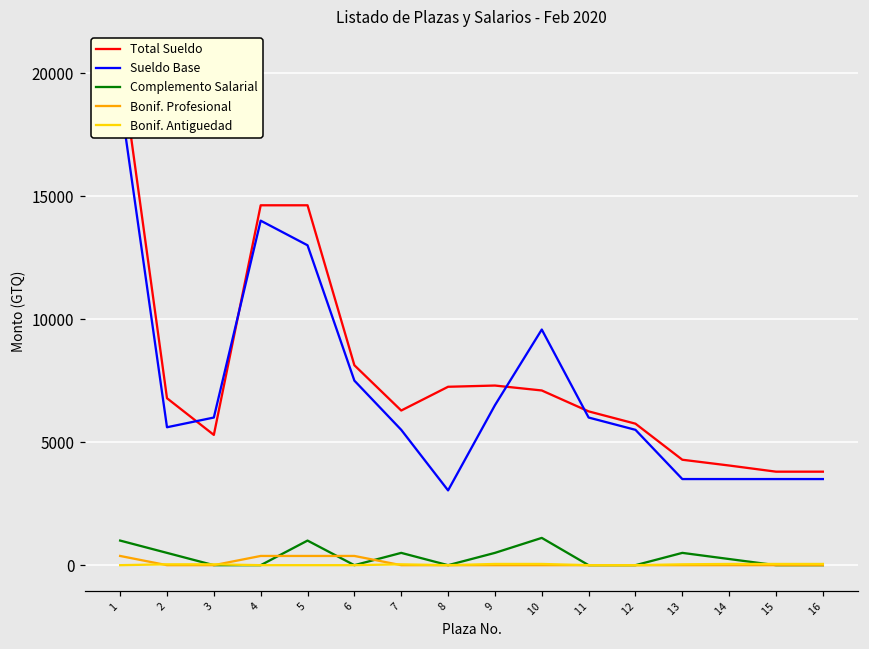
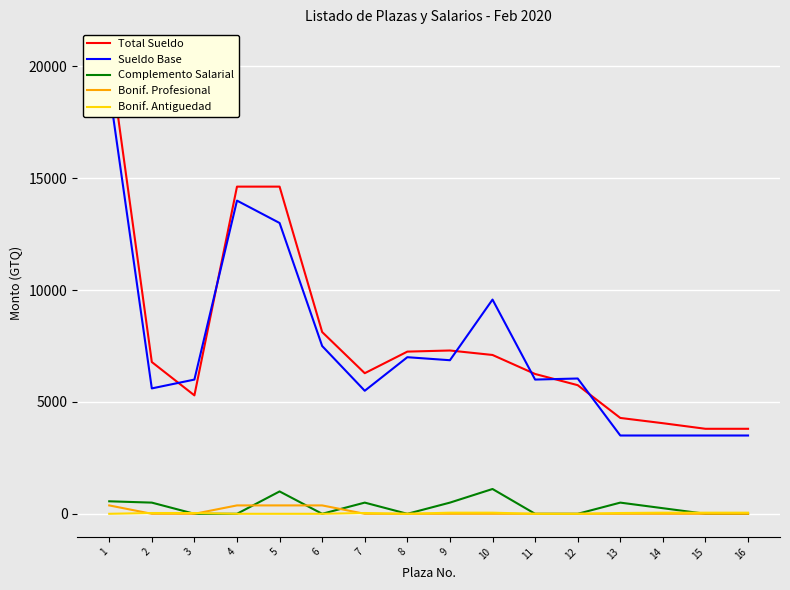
  {
    "Total Sueldo": {
      "2": 6800,
      "3": 5300,
      "4": 14600,
      "5": 14600,
      "6": 8100,
      "7": 6300,
      "8": 7300,
      "9": 7300,
      "10": 7100,
      "11": 6300,
      "12": 5800,
      "13": 4300,
      "14": 4100,
      "15": 3800,
      "16": 3800
    },
    "Sueldo Base": {
      "2": 5600,
      "3": 6000,
      "4": 14000,
      "5": 13000,
      "6": 7500,
      "7": 5500,
-     "8": 3000,
-     "9": 6500,
+     "8": 7000,
+     "9": 6900,
      "10": 9600,
      "11": 6000,
-     "12": 5500,
+     "12": 6000,
      "13": 3500,
      "14": 3500,
      "15": 3500,
      "16": 3500
    },
    "Complemento Salarial": {
-     "1": 1000,
+     "1": 600,
      "2": 500,
      "5": 1000,
      "7": 500,
      "9": 500,
      "10": 1100,
      "13": 500,
      "14": 300
    }
  }
